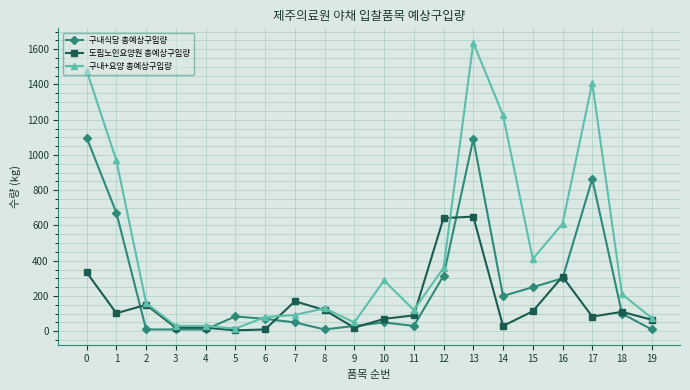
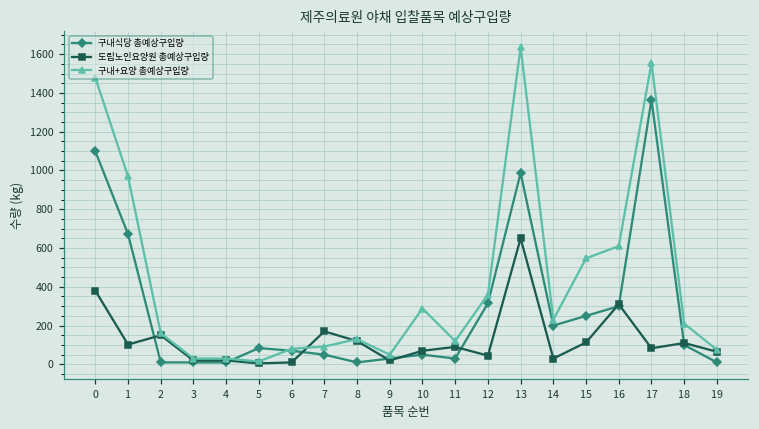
  {
    "구내식당 총예상구입량": {
      "0": 1100,
      "1": 670,
      "2": 10,
      "5": 80,
      "7": 50,
      "8": 10,
      "10": 50,
      "11": 30,
      "12": 320,
-     "13": 1090,
+     "13": 990,
      "14": 200,
      "15": 250,
-     "17": 860,
+     "17": 1370,
      "19": 10
    },
    "도립노인요양원 총예상구입량": {
-     "0": 330,
+     "0": 380,
      "1": 100,
      "6": 10,
      "7": 170,
      "10": 70,
      "11": 90,
-     "12": 640,
+     "12": 50,
      "13": 650,
      "14": 30,
      "15": 110,
      "17": 80
    },
    "구내+요양 총예상구입량": {
      "1": 970,
      "7": 90,
      "9": 50,
      "10": 290,
      "11": 120,
      "12": 360,
      "13": 1640,
-     "14": 1230,
-     "15": 410,
+     "14": 230,
+     "15": 550,
      "16": 610,
-     "17": 1410,
+     "17": 1560,
      "18": 210
    }
  }
